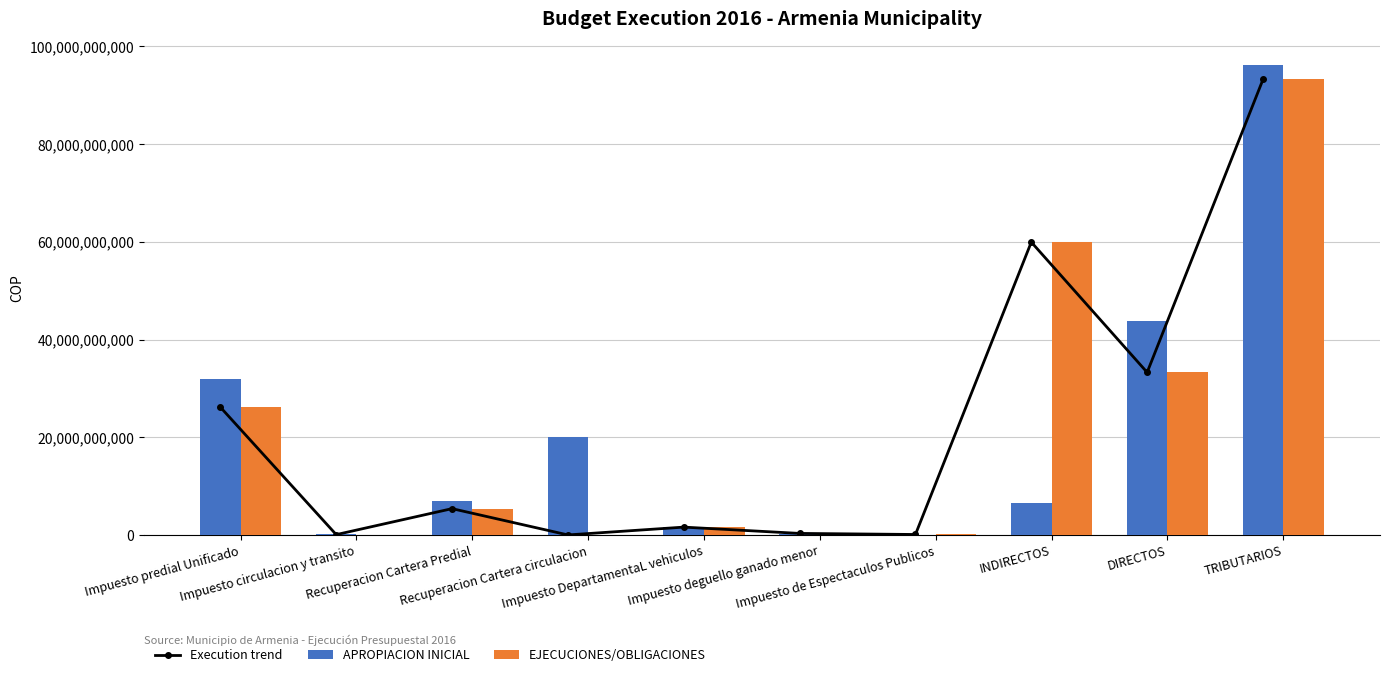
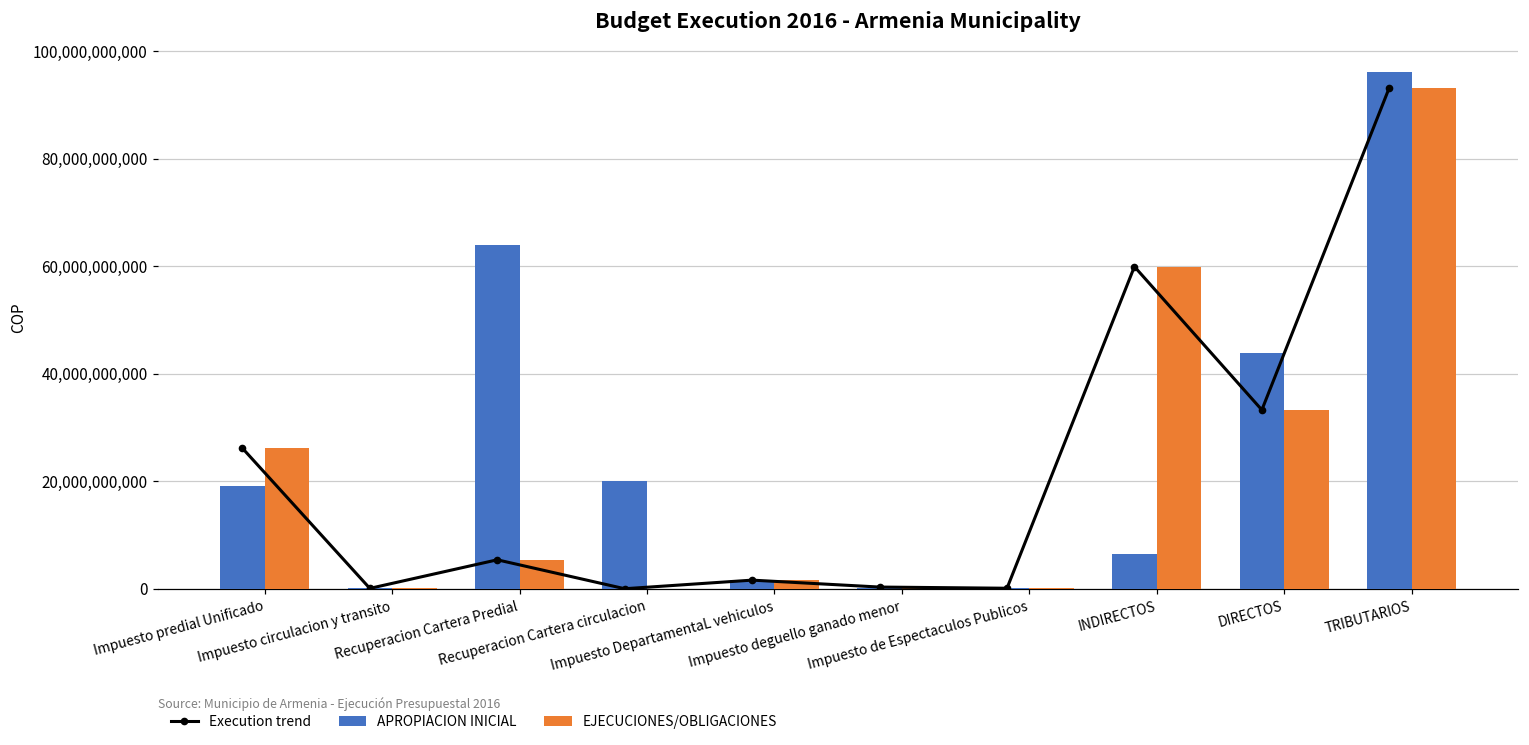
  {
    "APROPIACION INICIAL": {
-     "Impuesto predial Unificado": "32,000,000,000",
-     "Recuperacion Cartera Predial": "7,000,000,000",
+     "Impuesto predial Unificado": "19,000,000,000",
+     "Recuperacion Cartera Predial": "64,000,000,000",
      "Recuperacion Cartera circulacion": "20,000,000,000",
      "Impuesto DepartamentaL vehiculos": "2,000,000,000",
      "INDIRECTOS": "7,000,000,000",
      "DIRECTOS": "44,000,000,000",
      "TRIBUTARIOS": "96,000,000,000"
    },
    "EJECUCIONES/OBLIGACIONES": {
      "Impuesto predial Unificado": "26,000,000,000",
      "Recuperacion Cartera Predial": "5,000,000,000",
      "Impuesto DepartamentaL vehiculos": "2,000,000,000",
      "INDIRECTOS": "60,000,000,000",
      "DIRECTOS": "33,000,000,000",
      "TRIBUTARIOS": "93,000,000,000"
    }
  }
